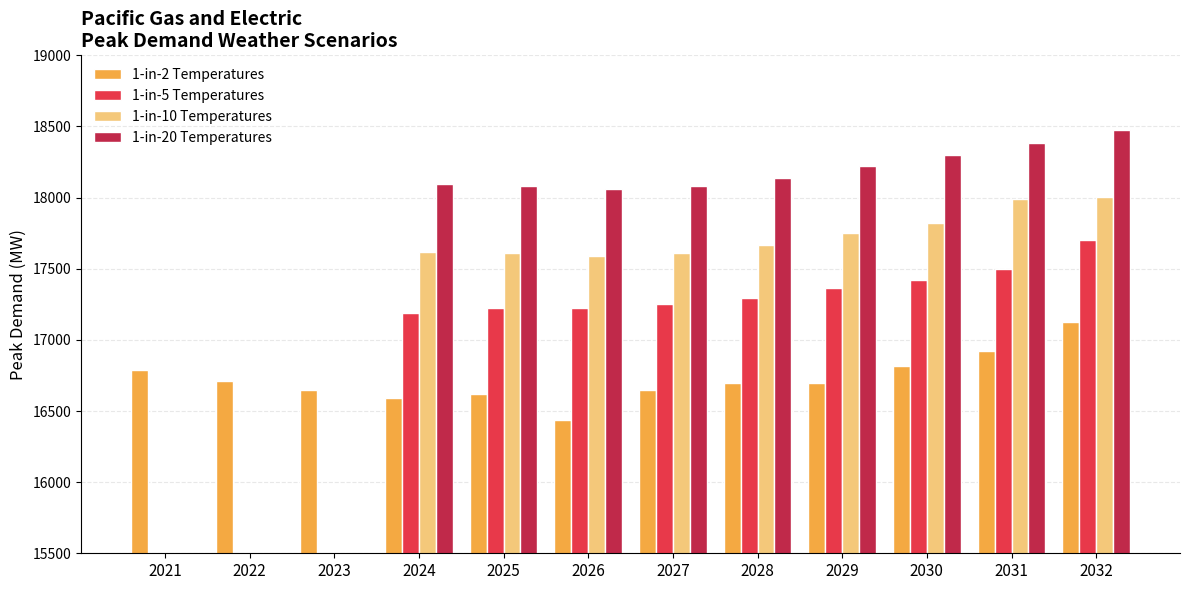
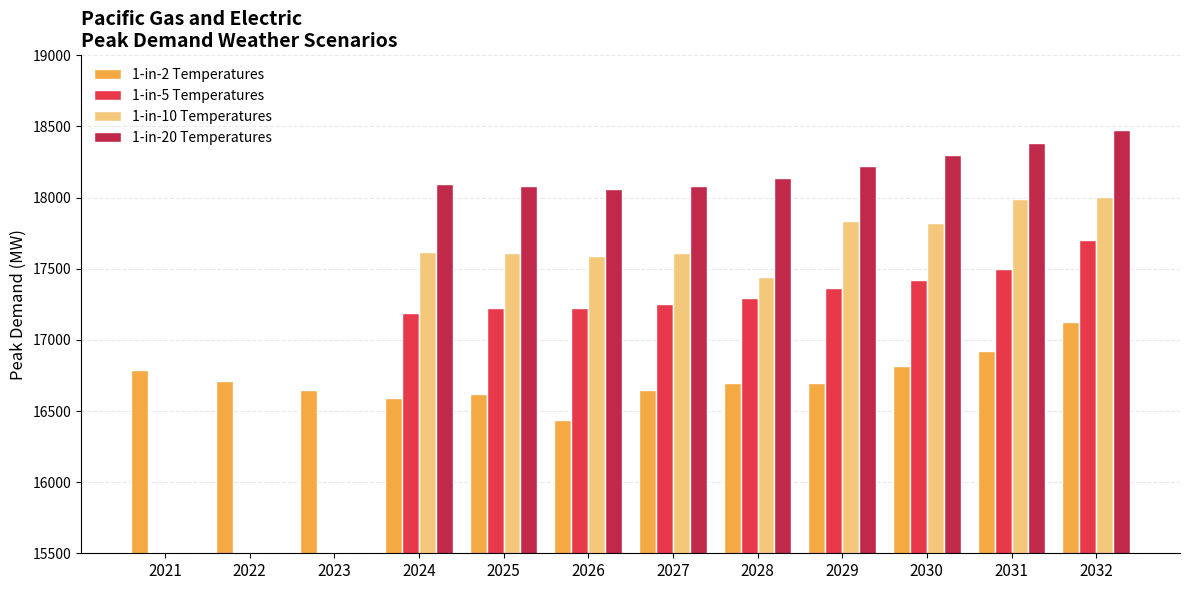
  {
    "1-in-2 Temperatures": {
      "2021": 16790,
      "2022": 16710,
      "2023": 16650,
      "2024": 16590,
      "2025": 16620,
      "2026": 16440,
      "2027": 16650,
      "2028": 16700,
      "2029": 16700,
      "2030": 16820,
      "2031": 16920,
      "2032": 17130
    },
    "1-in-10 Temperatures": {
      "2024": 17620,
      "2025": 17610,
      "2026": 17590,
      "2027": 17610,
-     "2028": 17660,
-     "2029": 17750,
+     "2028": 17440,
+     "2029": 17830,
      "2030": 17820,
      "2031": 17990,
      "2032": 18010
    }
  }
